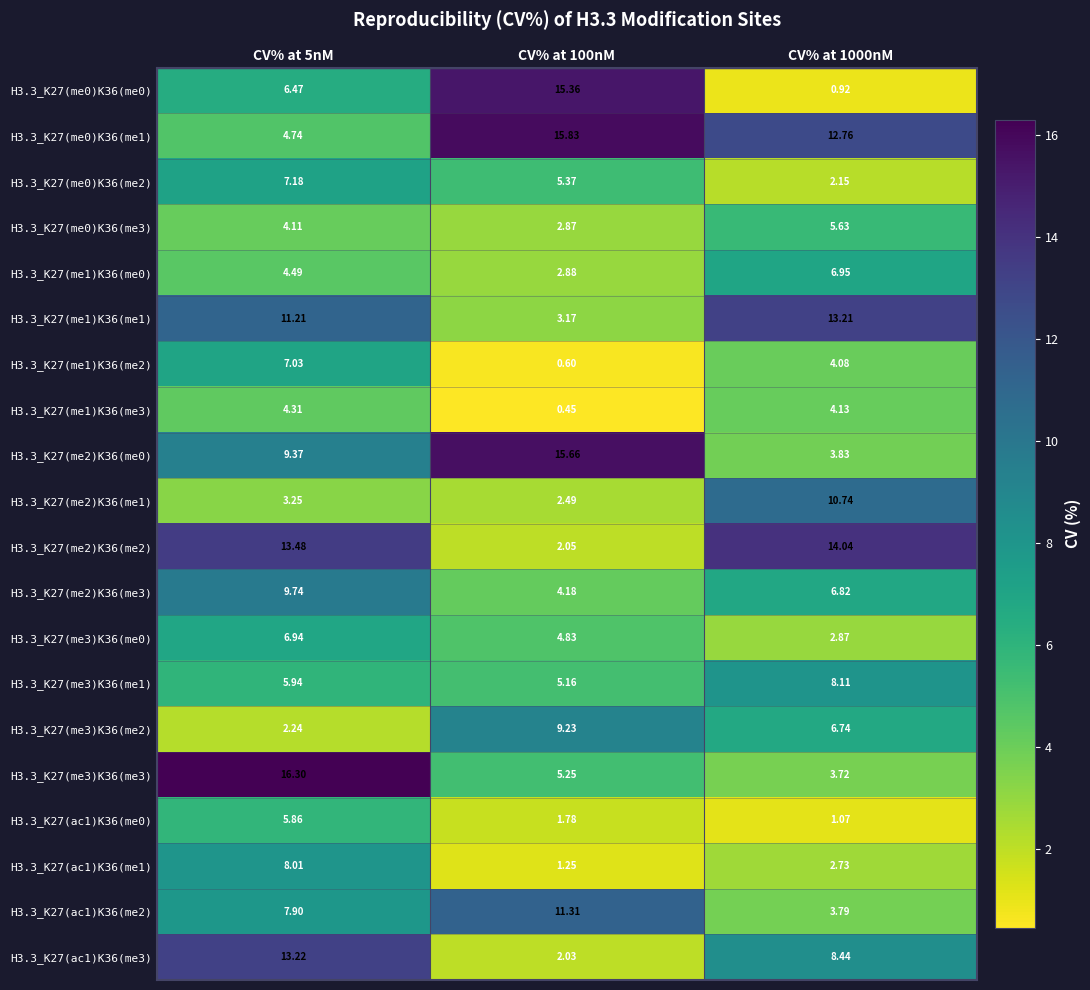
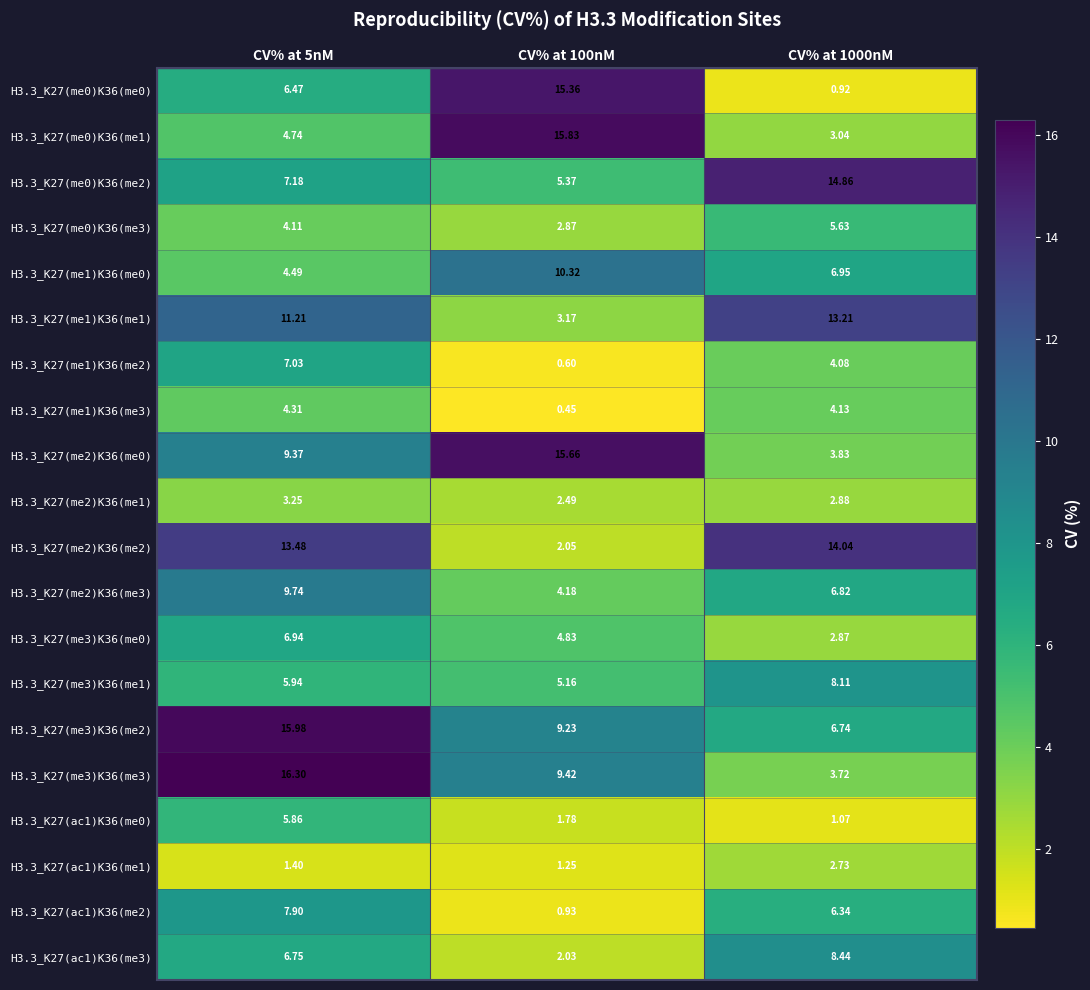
  {
    "H3.3_K27(me0)K36(me0)": {
      "CV% at 5nM": 6.47,
      "CV% at 100nM": 15.36,
      "CV% at 1000nM": 0.92
    },
    "H3.3_K27(me0)K36(me1)": {
      "CV% at 5nM": 4.74,
      "CV% at 100nM": 15.83,
-     "CV% at 1000nM": 12.76
+     "CV% at 1000nM": 3.04
    },
    "H3.3_K27(me0)K36(me2)": {
      "CV% at 5nM": 7.18,
      "CV% at 100nM": 5.37,
-     "CV% at 1000nM": 2.15
+     "CV% at 1000nM": 14.86
    },
    "H3.3_K27(me0)K36(me3)": {
      "CV% at 5nM": 4.11,
      "CV% at 100nM": 2.87,
      "CV% at 1000nM": 5.63
    },
    "H3.3_K27(me1)K36(me0)": {
      "CV% at 5nM": 4.49,
-     "CV% at 100nM": 2.88,
+     "CV% at 100nM": 10.32,
      "CV% at 1000nM": 6.95
    },
    "H3.3_K27(me1)K36(me1)": {
      "CV% at 5nM": 11.21,
      "CV% at 100nM": 3.17,
      "CV% at 1000nM": 13.21
    },
    "H3.3_K27(me1)K36(me2)": {
      "CV% at 5nM": 7.03,
      "CV% at 100nM": 0.60,
      "CV% at 1000nM": 4.08
    },
    "H3.3_K27(me1)K36(me3)": {
      "CV% at 5nM": 4.31,
      "CV% at 100nM": 0.45,
      "CV% at 1000nM": 4.13
    },
    "H3.3_K27(me2)K36(me0)": {
      "CV% at 5nM": 9.37,
      "CV% at 100nM": 15.66,
      "CV% at 1000nM": 3.83
    },
    "H3.3_K27(me2)K36(me1)": {
      "CV% at 5nM": 3.25,
      "CV% at 100nM": 2.49,
-     "CV% at 1000nM": 10.74
+     "CV% at 1000nM": 2.88
    },
    "H3.3_K27(me2)K36(me2)": {
      "CV% at 5nM": 13.48,
      "CV% at 100nM": 2.05,
      "CV% at 1000nM": 14.04
    },
    "H3.3_K27(me2)K36(me3)": {
      "CV% at 5nM": 9.74,
      "CV% at 100nM": 4.18,
      "CV% at 1000nM": 6.82
    },
    "H3.3_K27(me3)K36(me0)": {
      "CV% at 5nM": 6.94,
      "CV% at 100nM": 4.83,
      "CV% at 1000nM": 2.87
    },
    "H3.3_K27(me3)K36(me1)": {
      "CV% at 5nM": 5.94,
      "CV% at 100nM": 5.16,
      "CV% at 1000nM": 8.11
    },
    "H3.3_K27(me3)K36(me2)": {
-     "CV% at 5nM": 2.24,
+     "CV% at 5nM": 15.98,
      "CV% at 100nM": 9.23,
      "CV% at 1000nM": 6.74
    },
    "H3.3_K27(me3)K36(me3)": {
      "CV% at 5nM": 16.30,
-     "CV% at 100nM": 5.25,
+     "CV% at 100nM": 9.42,
      "CV% at 1000nM": 3.72
    },
    "H3.3_K27(ac1)K36(me0)": {
      "CV% at 5nM": 5.86,
      "CV% at 100nM": 1.78,
      "CV% at 1000nM": 1.07
    },
    "H3.3_K27(ac1)K36(me1)": {
-     "CV% at 5nM": 8.01,
+     "CV% at 5nM": 1.40,
      "CV% at 100nM": 1.25,
      "CV% at 1000nM": 2.73
    },
    "H3.3_K27(ac1)K36(me2)": {
      "CV% at 5nM": 7.90,
-     "CV% at 100nM": 11.31,
-     "CV% at 1000nM": 3.79
+     "CV% at 100nM": 0.93,
+     "CV% at 1000nM": 6.34
    },
    "H3.3_K27(ac1)K36(me3)": {
-     "CV% at 5nM": 13.22,
+     "CV% at 5nM": 6.75,
      "CV% at 100nM": 2.03,
      "CV% at 1000nM": 8.44
    }
  }
